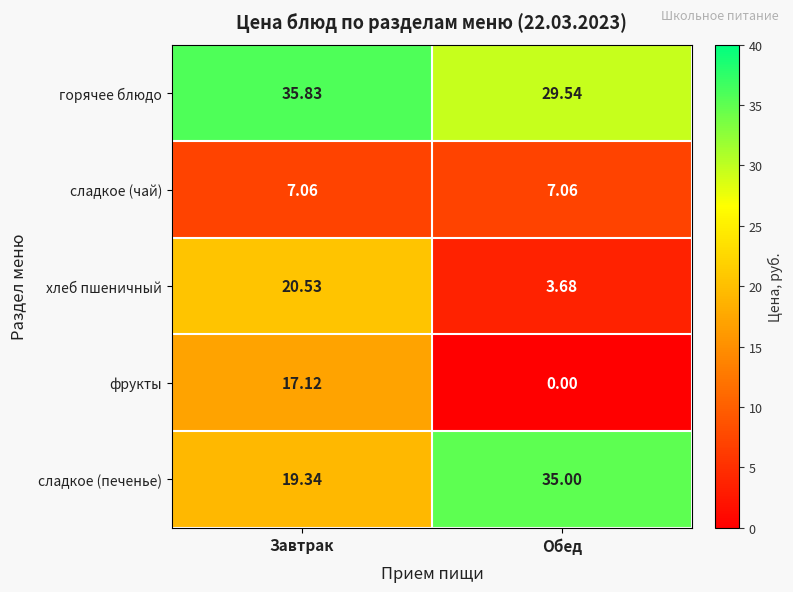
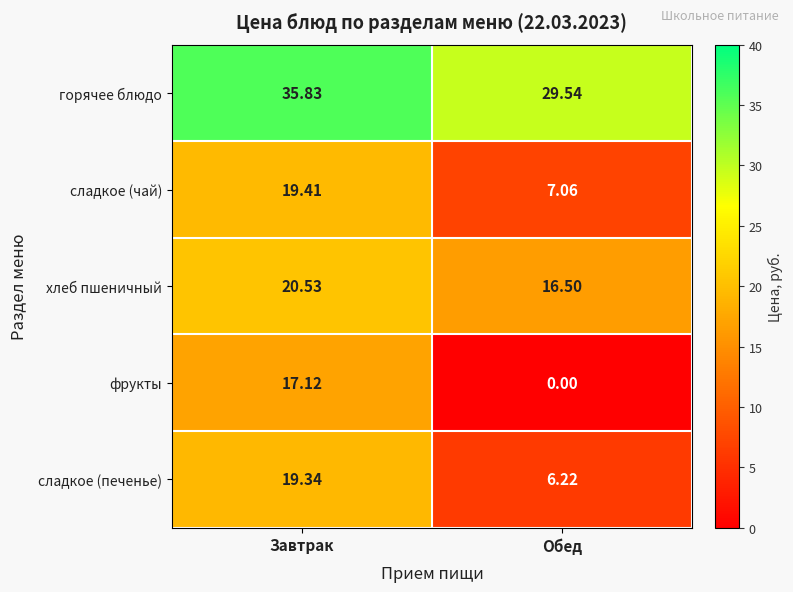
  {
    "горячее блюдо": {
      "Завтрак": 35.83,
      "Обед": 29.54
    },
    "сладкое (чай)": {
-     "Завтрак": 7.06,
+     "Завтрак": 19.41,
      "Обед": 7.06
    },
    "хлеб пшеничный": {
      "Завтрак": 20.53,
-     "Обед": 3.68
+     "Обед": 16.50
    },
    "фрукты": {
      "Завтрак": 17.12,
      "Обед": 0.00
    },
    "сладкое (печенье)": {
      "Завтрак": 19.34,
-     "Обед": 35.00
+     "Обед": 6.22
    }
  }
